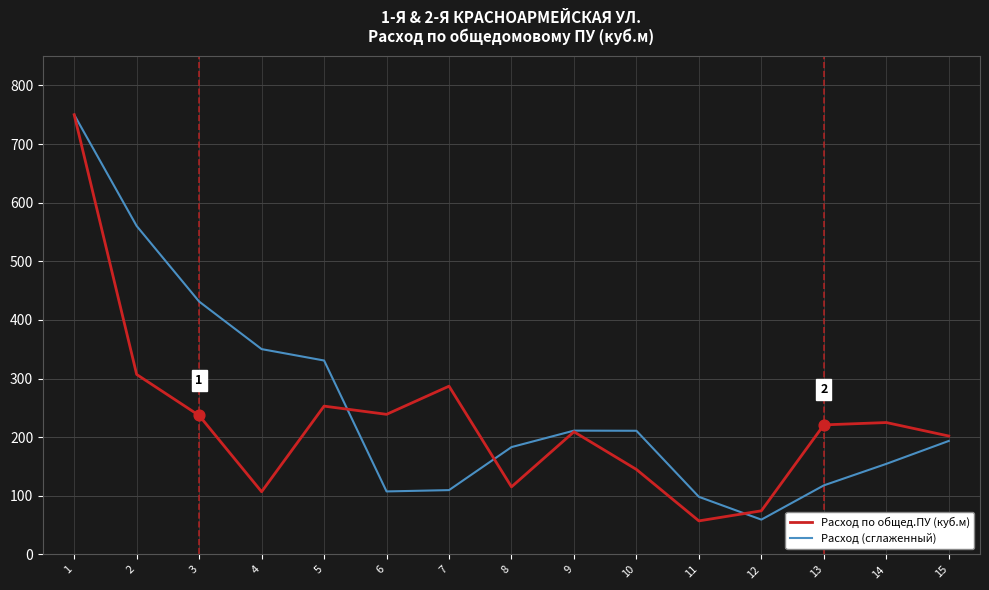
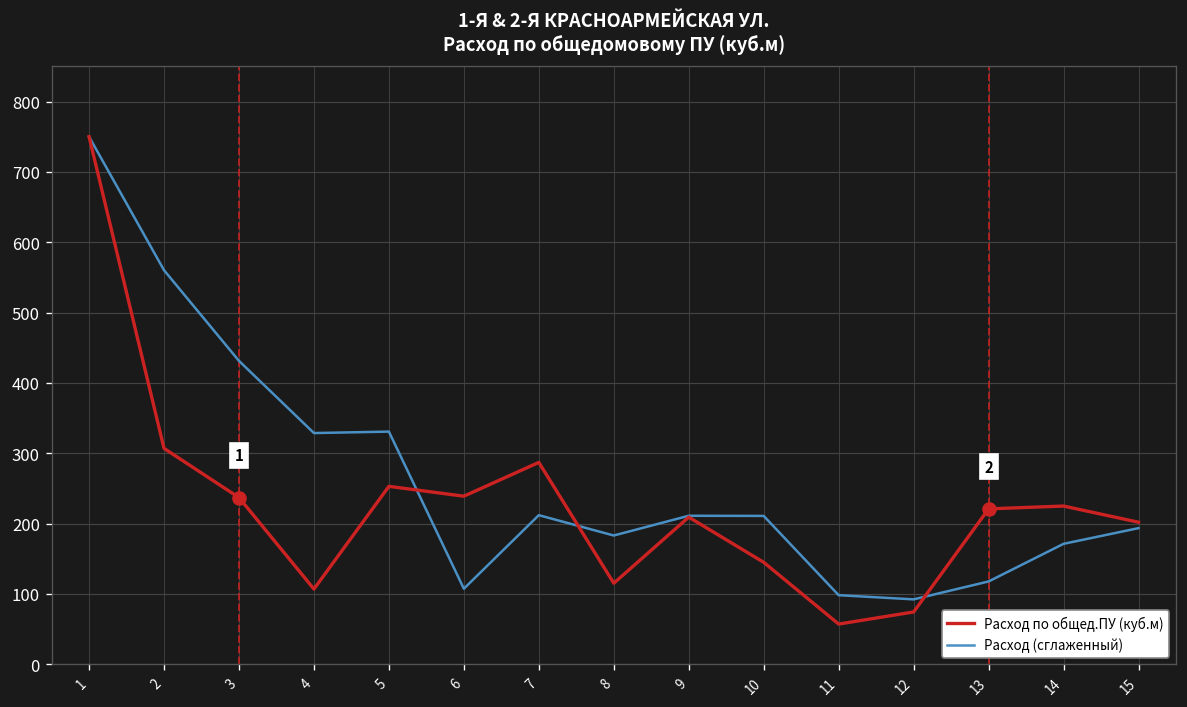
  {
    "Расход (сглаженный)": {
      "2": 560,
      "3": 430,
-     "4": 350,
+     "4": 330,
      "5": 330,
      "6": 110,
-     "7": 110,
+     "7": 210,
      "8": 180,
      "10": 210,
      "11": 100,
-     "12": 60,
+     "12": 90,
      "13": 120,
-     "14": 150,
+     "14": 170,
      "15": 190
    }
  }
